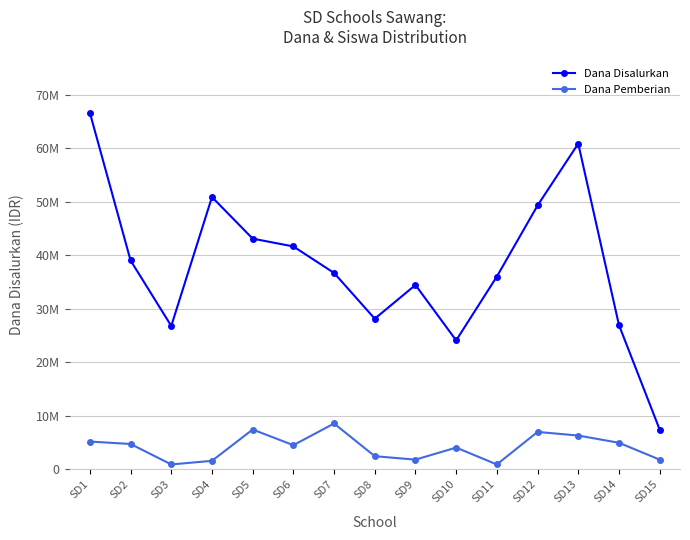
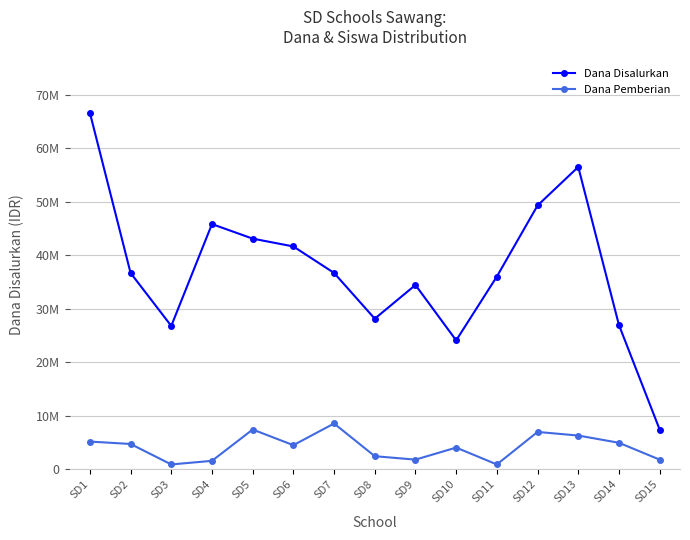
  {
    "Dana Disalurkan": {
      "SD1": 67000000,
-     "SD2": 39000000,
+     "SD2": 37000000,
      "SD3": 27000000,
-     "SD4": 51000000,
+     "SD4": 46000000,
      "SD5": 43000000,
      "SD6": 42000000,
      "SD7": 37000000,
      "SD8": 28000000,
      "SD9": 34000000,
      "SD10": 24000000,
      "SD11": 36000000,
      "SD12": 49000000,
-     "SD13": 61000000,
+     "SD13": 56000000,
      "SD14": 27000000,
      "SD15": 7000000
    },
    "Dana Pemberian": {
      "SD1": 5000000,
      "SD2": 5000000,
      "SD3": 1000000,
      "SD4": 2000000,
      "SD5": 7000000,
      "SD6": 5000000,
      "SD7": 9000000,
      "SD8": 2000000,
      "SD9": 2000000,
      "SD10": 4000000,
      "SD11": 1000000,
      "SD12": 7000000,
      "SD13": 6000000,
      "SD14": 5000000,
      "SD15": 2000000
    }
  }
